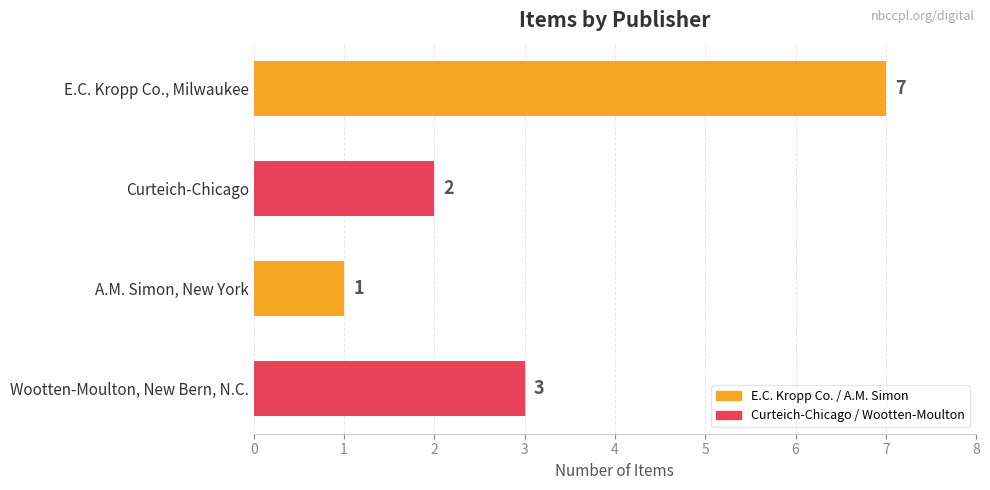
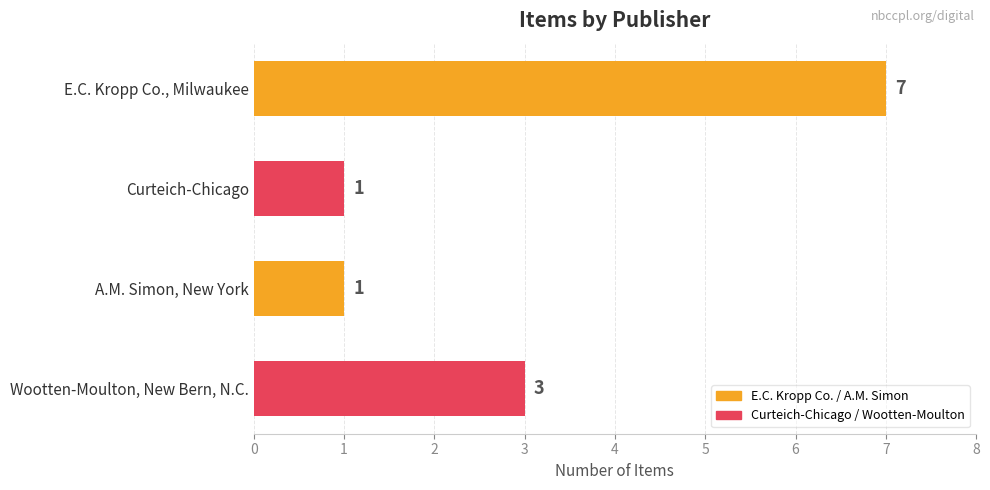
  {
    "E.C. Kropp Co., Milwaukee": 7,
-   "Curteich-Chicago": 2,
+   "Curteich-Chicago": 1,
    "A.M. Simon, New York": 1,
    "Wootten-Moulton, New Bern, N.C.": 3
  }
